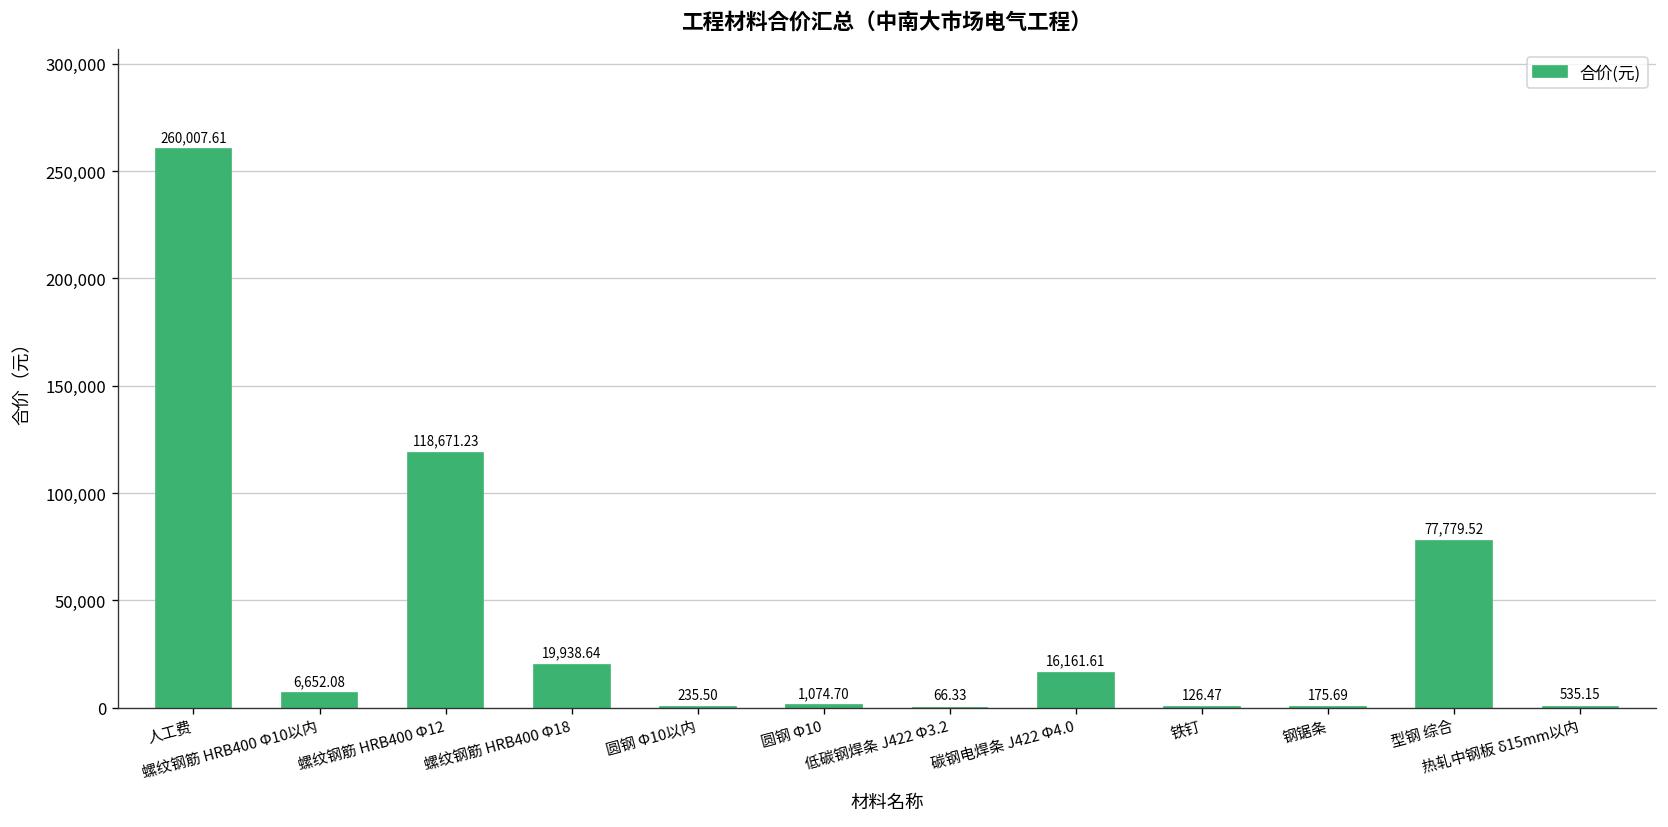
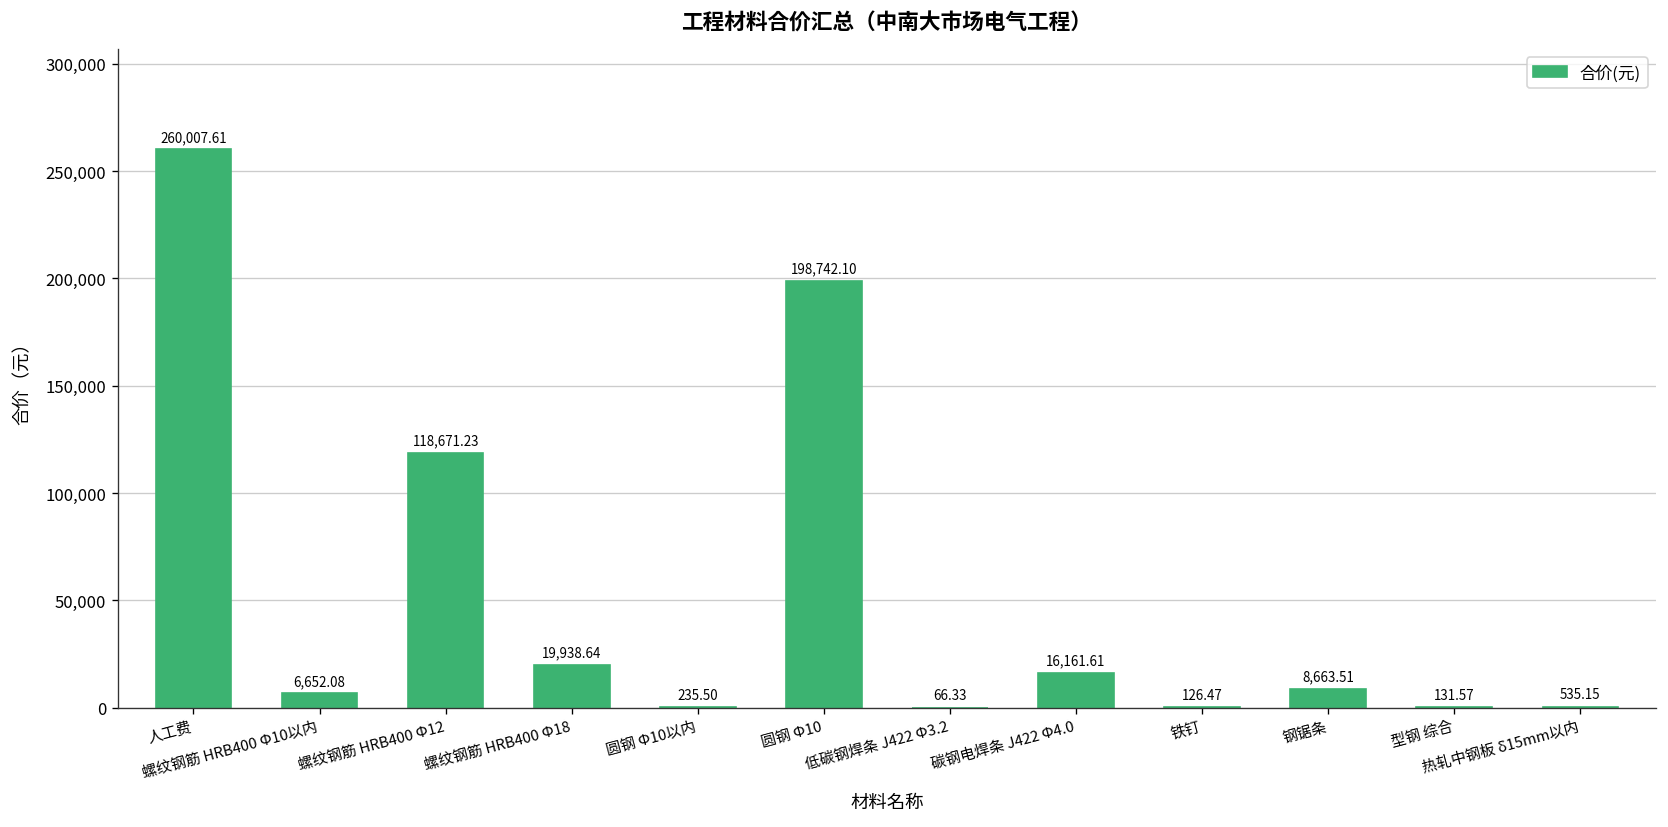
  {
    "人工费": "260,007.61",
    "螺纹钢筋 HRB400 Φ10以内": "6,652.08",
    "螺纹钢筋 HRB400 Φ12": "118,671.23",
    "螺纹钢筋 HRB400 Φ18": "19,938.64",
    "圆钢 Φ10以内": "235.50",
-   "圆钢 Φ10": "1,074.70",
+   "圆钢 Φ10": "198,742.10",
    "低碳钢焊条 J422 Φ3.2": "66.33",
    "碳钢电焊条 J422 Φ4.0": "16,161.61",
    "铁钉": "126.47",
-   "钢锯条": "175.69",
-   "型钢 综合": "77,779.52",
+   "钢锯条": "8,663.51",
+   "型钢 综合": "131.57",
    "热轧中钢板 δ15mm以内": "535.15"
  }
